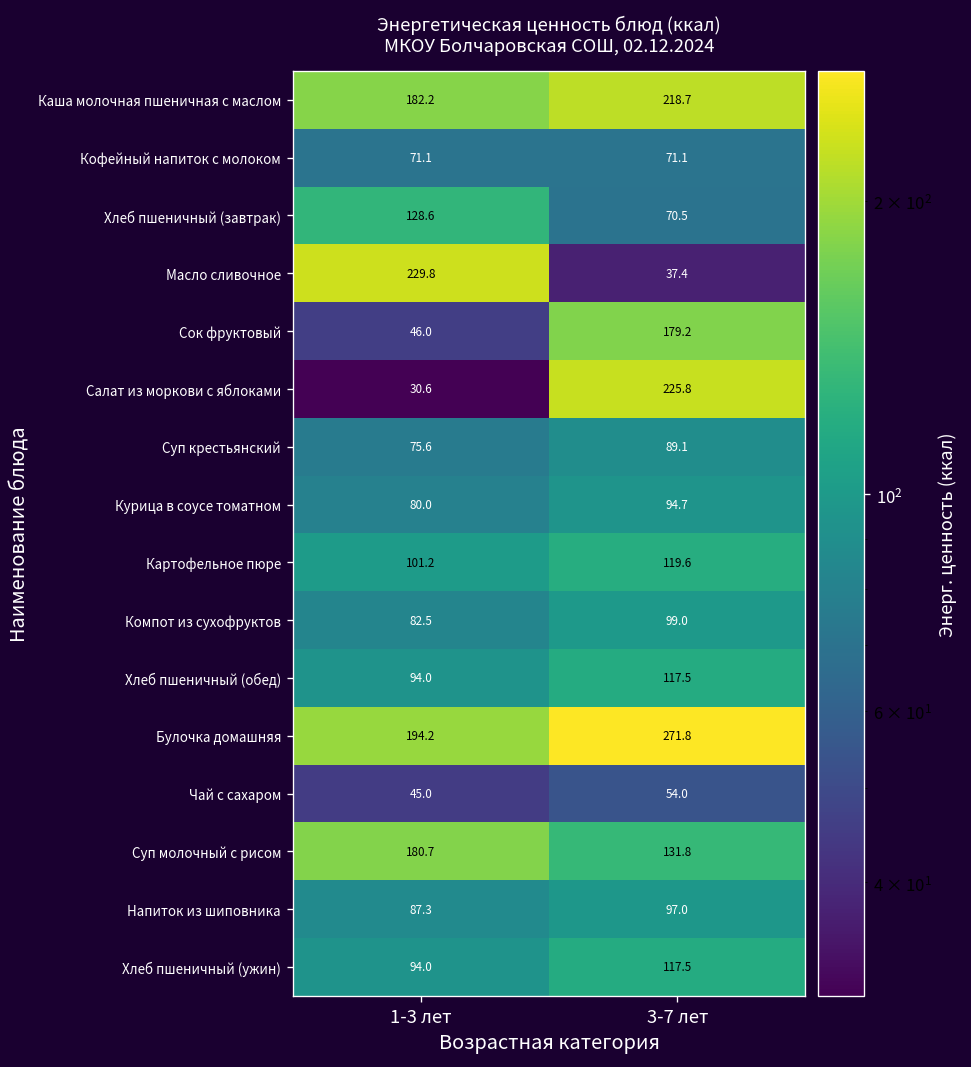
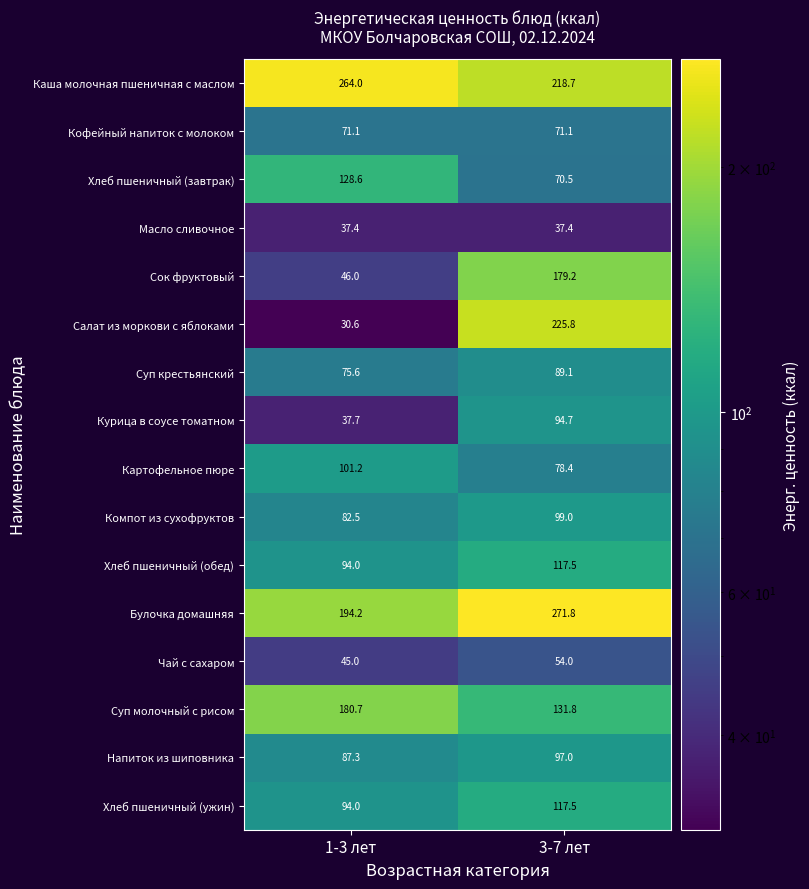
  {
    "Каша молочная пшеничная с маслом": {
-     "1-3 лет": 182.2,
+     "1-3 лет": 264.0,
      "3-7 лет": 218.7
    },
    "Кофейный напиток с молоком": {
      "1-3 лет": 71.1,
      "3-7 лет": 71.1
    },
    "Хлеб пшеничный (завтрак)": {
      "1-3 лет": 128.6,
      "3-7 лет": 70.5
    },
    "Масло сливочное": {
-     "1-3 лет": 229.8,
+     "1-3 лет": 37.4,
      "3-7 лет": 37.4
    },
    "Сок фруктовый": {
      "1-3 лет": 46.0,
      "3-7 лет": 179.2
    },
    "Салат из моркови с яблоками": {
      "1-3 лет": 30.6,
      "3-7 лет": 225.8
    },
    "Суп крестьянский": {
      "1-3 лет": 75.6,
      "3-7 лет": 89.1
    },
    "Курица в соусе томатном": {
-     "1-3 лет": 80.0,
+     "1-3 лет": 37.7,
      "3-7 лет": 94.7
    },
    "Картофельное пюре": {
      "1-3 лет": 101.2,
-     "3-7 лет": 119.6
+     "3-7 лет": 78.4
    },
    "Компот из сухофруктов": {
      "1-3 лет": 82.5,
      "3-7 лет": 99.0
    },
    "Хлеб пшеничный (обед)": {
      "1-3 лет": 94.0,
      "3-7 лет": 117.5
    },
    "Булочка домашняя": {
      "1-3 лет": 194.2,
      "3-7 лет": 271.8
    },
    "Чай с сахаром": {
      "1-3 лет": 45.0,
      "3-7 лет": 54.0
    },
    "Суп молочный с рисом": {
      "1-3 лет": 180.7,
      "3-7 лет": 131.8
    },
    "Напиток из шиповника": {
      "1-3 лет": 87.3,
      "3-7 лет": 97.0
    },
    "Хлеб пшеничный (ужин)": {
      "1-3 лет": 94.0,
      "3-7 лет": 117.5
    }
  }
